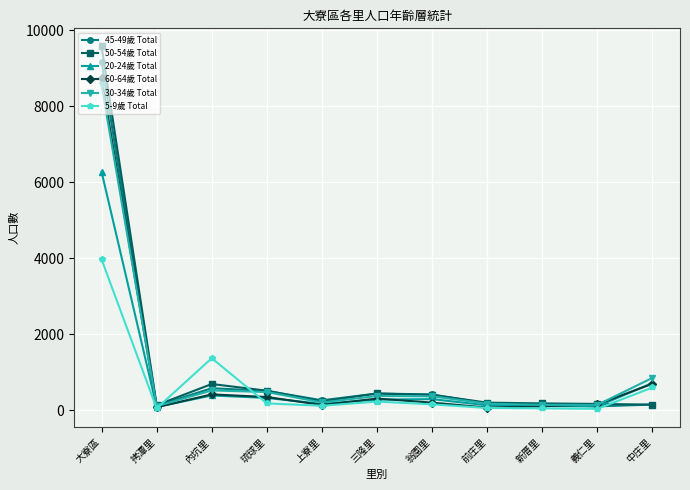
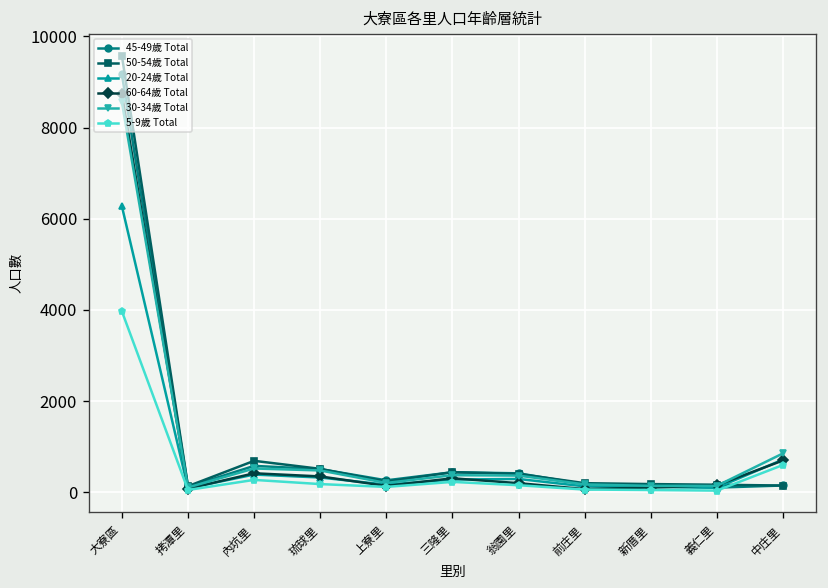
  {
    "5-9歲 Total": {
      "大寮區": 4000,
-     "內坑里": 1400,
+     "內坑里": 300,
      "琉球里": 200,
      "中庄里": 600
    }
  }
